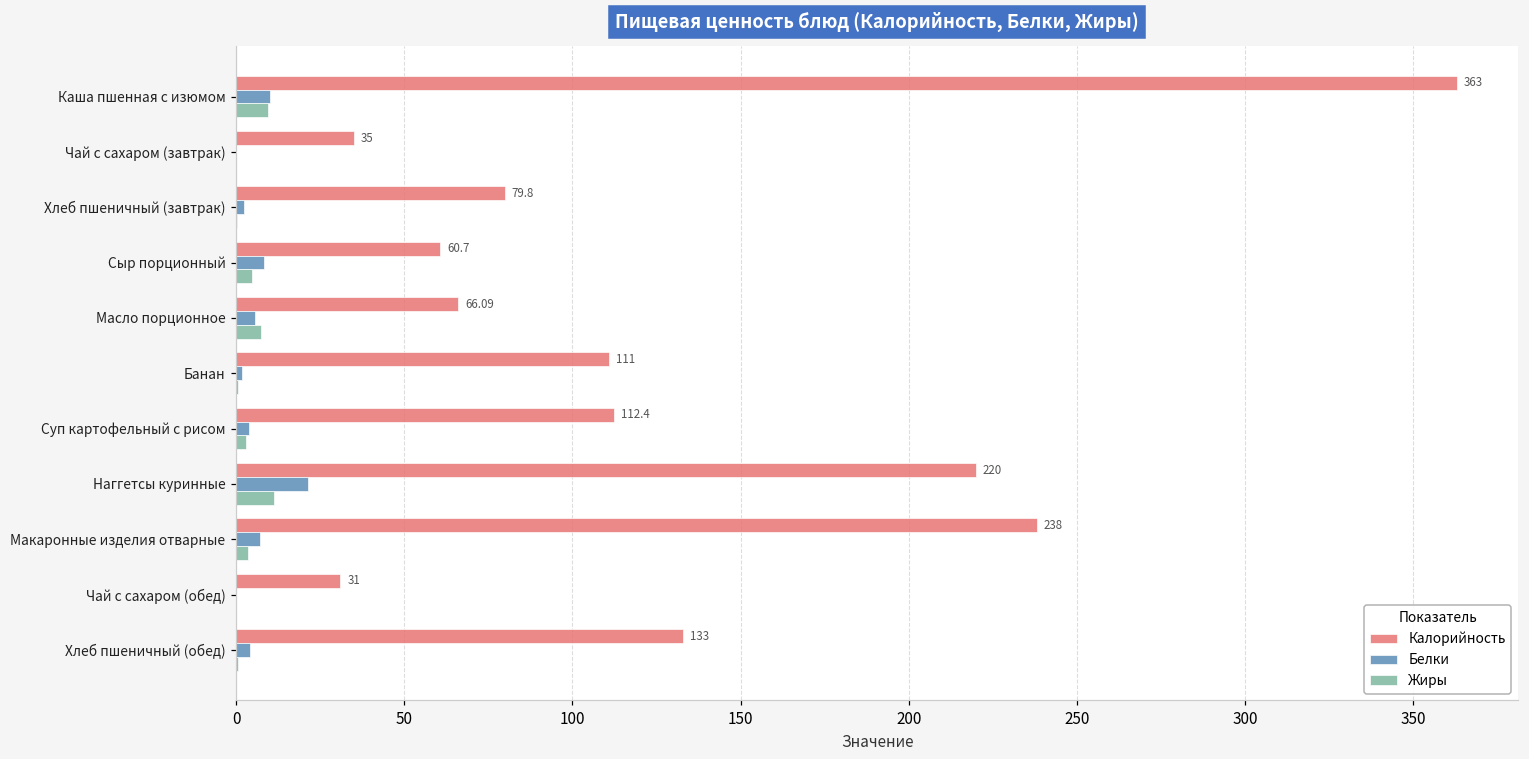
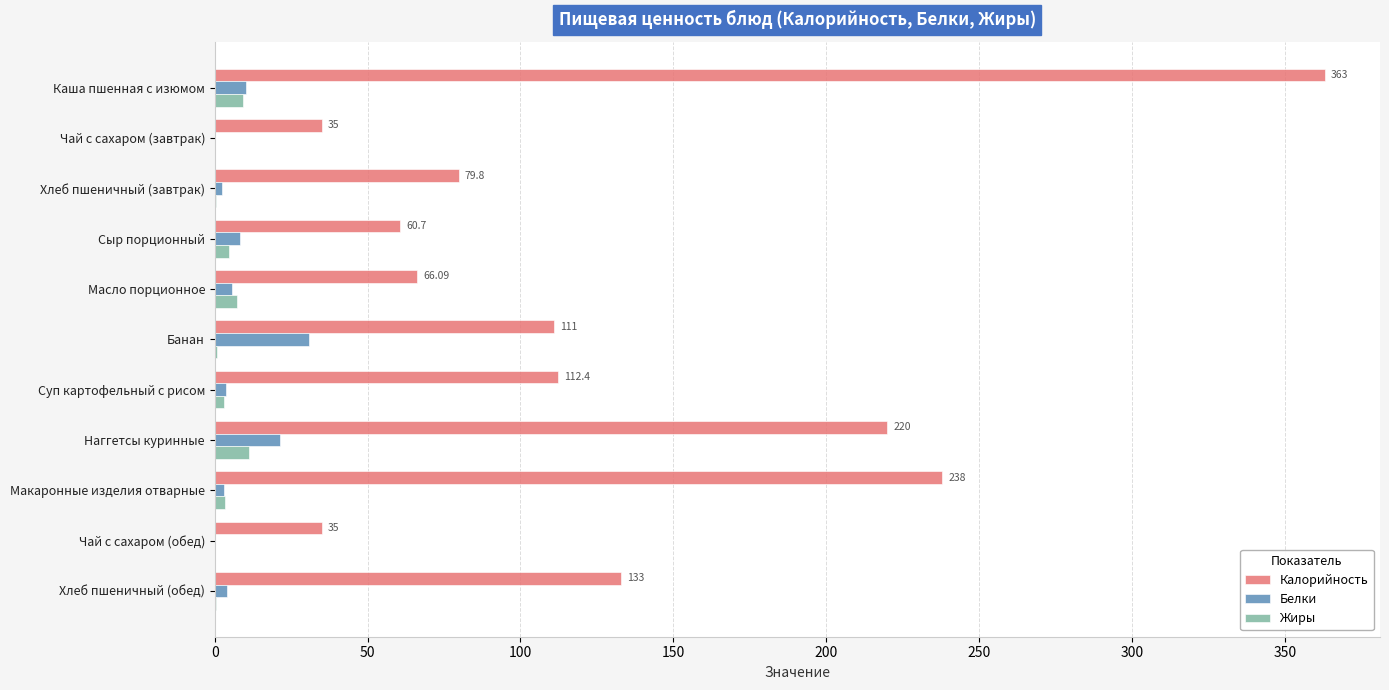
  {
    "Калорийность": {
      "Каша пшенная с изюмом": 363,
      "Чай с сахаром (завтрак)": 35,
      "Хлеб пшеничный (завтрак)": 79.8,
      "Сыр порционный": 60.7,
      "Масло порционное": 66.09,
      "Банан": 111,
      "Суп картофельный с рисом": 112.4,
      "Наггетсы куринные": 220,
      "Макаронные изделия отварные": 238,
-     "Чай с сахаром (обед)": 31,
+     "Чай с сахаром (обед)": 35,
      "Хлеб пшеничный (обед)": 133
    },
    "Белки": {
      "Каша пшенная с изюмом": 10,
      "Чай с сахаром (завтрак)": 0,
      "Хлеб пшеничный (завтрак)": 2,
      "Сыр порционный": 8,
      "Масло порционное": 6,
-     "Банан": 2,
+     "Банан": 31,
      "Суп картофельный с рисом": 4,
      "Наггетсы куринные": 21,
-     "Макаронные изделия отварные": 7,
+     "Макаронные изделия отварные": 3,
      "Чай с сахаром (обед)": 0,
      "Хлеб пшеничный (обед)": 4
    },
    "Жиры": {
      "Каша пшенная с изюмом": 9,
      "Чай с сахаром (завтрак)": 0,
      "Сыр порционный": 5,
      "Масло порционное": 7,
      "Суп картофельный с рисом": 3,
      "Наггетсы куринные": 11,
      "Макаронные изделия отварные": 3,
      "Чай с сахаром (обед)": 0
    }
  }
